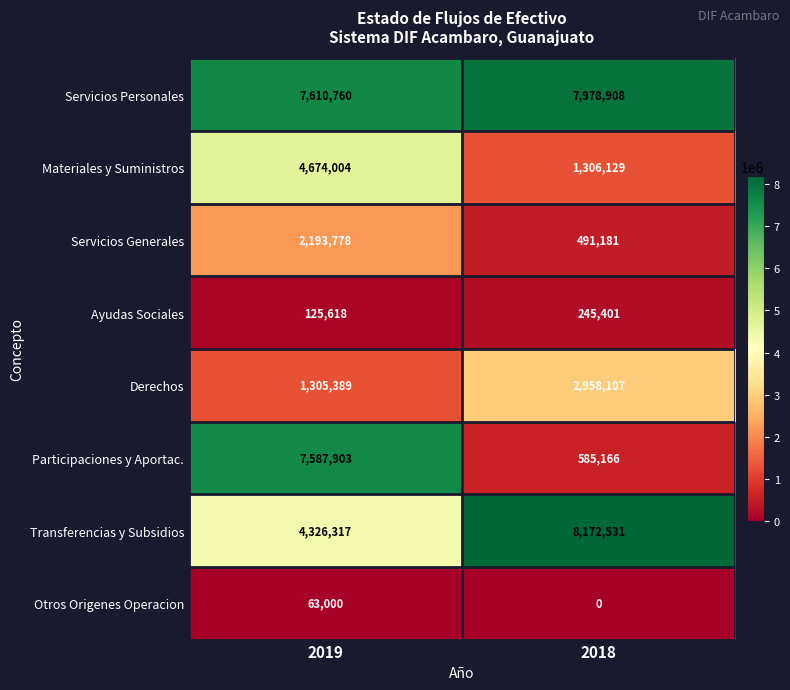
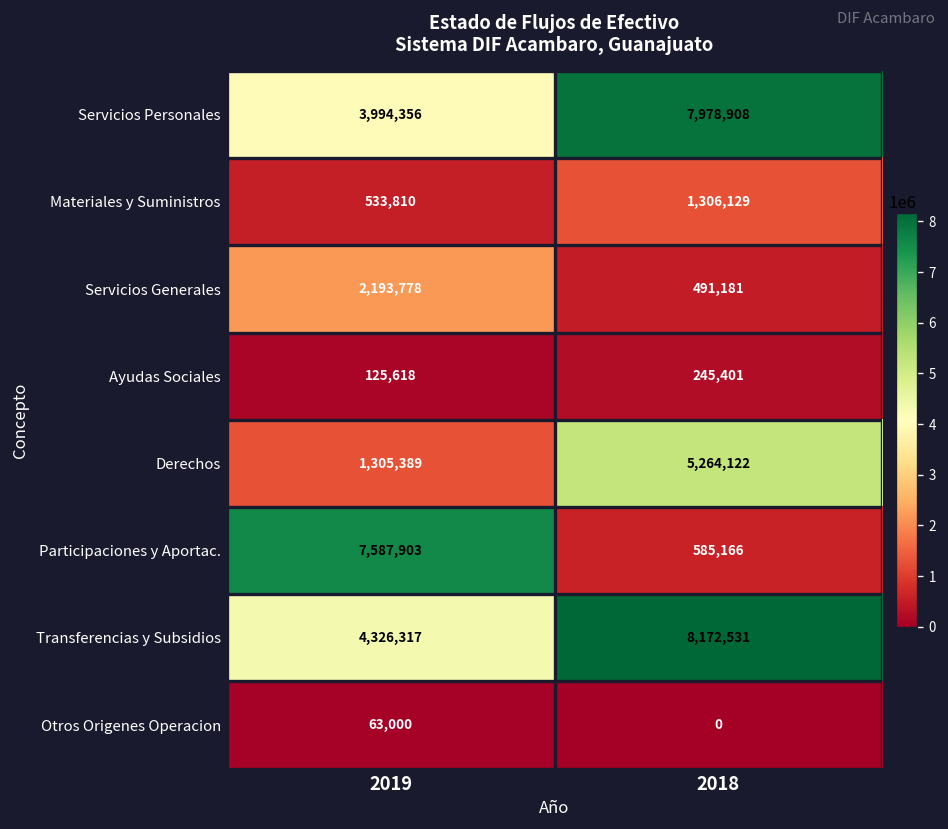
  {
    "Servicios Personales": {
-     "2019": "7,610,760",
+     "2019": "3,994,356",
      "2018": "7,978,908"
    },
    "Materiales y Suministros": {
-     "2019": "4,674,004",
+     "2019": "533,810",
      "2018": "1,306,129"
    },
    "Servicios Generales": {
      "2019": "2,193,778",
      "2018": "491,181"
    },
    "Ayudas Sociales": {
      "2019": "125,618",
      "2018": "245,401"
    },
    "Derechos": {
      "2019": "1,305,389",
-     "2018": "2,958,107"
+     "2018": "5,264,122"
    },
    "Participaciones y Aportac.": {
      "2019": "7,587,903",
      "2018": "585,166"
    },
    "Transferencias y Subsidios": {
      "2019": "4,326,317",
      "2018": "8,172,531"
    },
    "Otros Origenes Operacion": {
      "2019": "63,000",
      "2018": "0"
    }
  }
